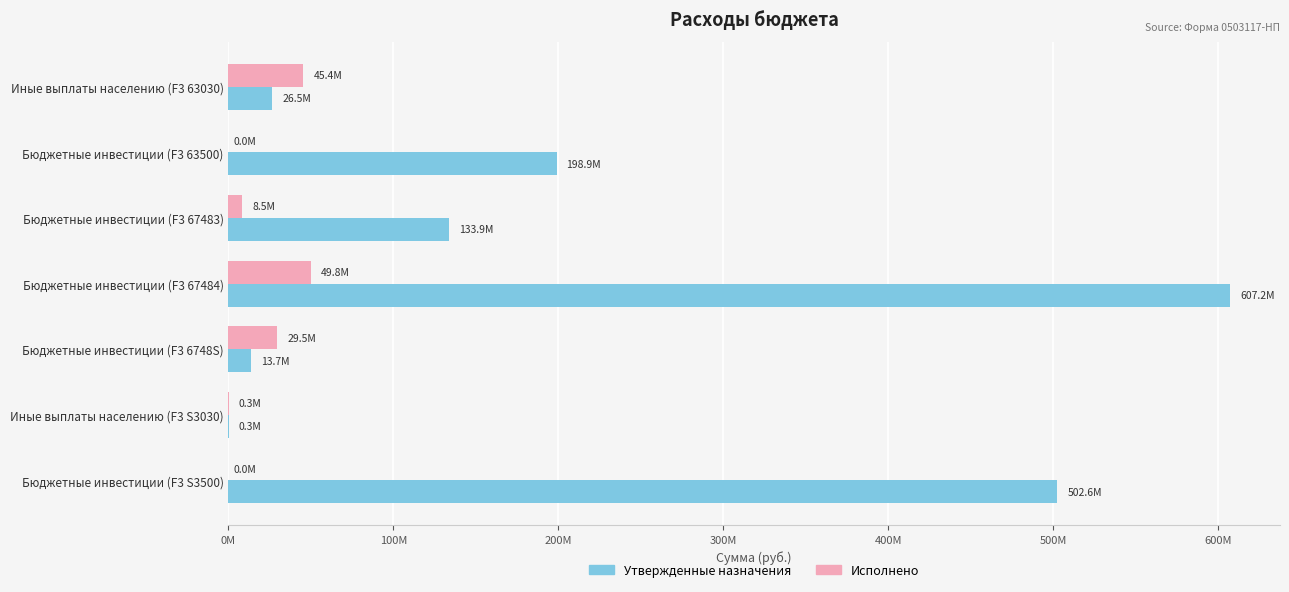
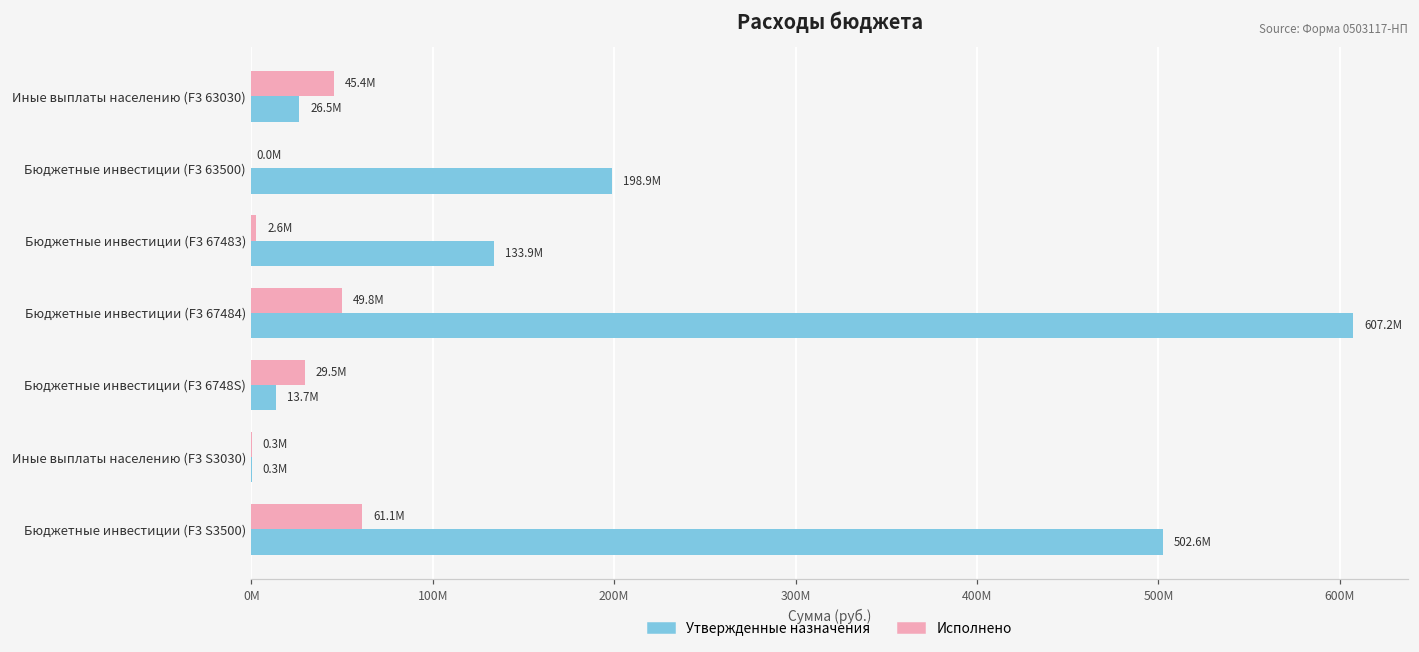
  {
    "Утвержденные назначения": {
      "Иные выплаты населению (F3 63030)": "26.5M",
      "Бюджетные инвестиции (F3 63500)": "198.9M",
      "Бюджетные инвестиции (F3 67483)": "133.9M",
      "Бюджетные инвестиции (F3 67484)": "607.2M",
      "Бюджетные инвестиции (F3 6748S)": "13.7M",
      "Иные выплаты населению (F3 S3030)": "0.3M",
      "Бюджетные инвестиции (F3 S3500)": "502.6M"
    },
    "Исполнено": {
      "Иные выплаты населению (F3 63030)": "45.4M",
      "Бюджетные инвестиции (F3 63500)": "0.0M",
-     "Бюджетные инвестиции (F3 67483)": "8.5M",
+     "Бюджетные инвестиции (F3 67483)": "2.6M",
      "Бюджетные инвестиции (F3 67484)": "49.8M",
      "Бюджетные инвестиции (F3 6748S)": "29.5M",
      "Иные выплаты населению (F3 S3030)": "0.3M",
-     "Бюджетные инвестиции (F3 S3500)": "0.0M"
+     "Бюджетные инвестиции (F3 S3500)": "61.1M"
    }
  }
